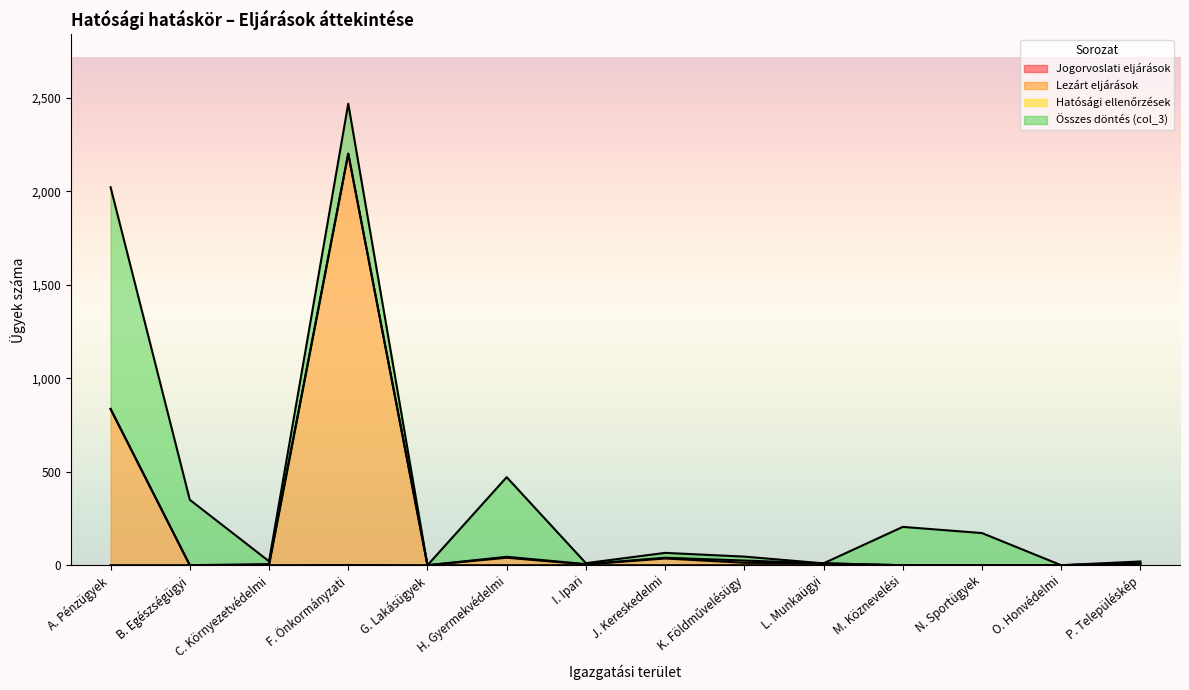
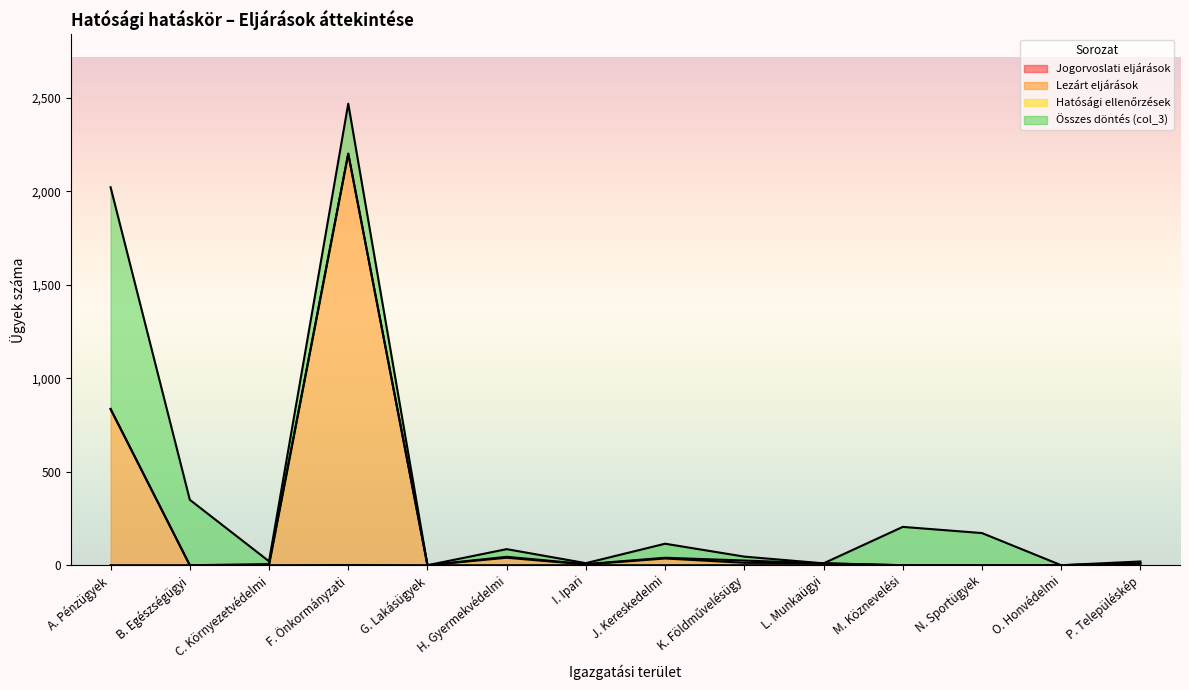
  {
    "Jogorvoslati eljárások": {
      "A. Pénzügyek": "0",
      "F. Önkormányzati": "0",
      "H. Gyermekvédelmi": "0",
      "J. Kereskedelmi": "0"
    },
    "Összes döntés (col_3)": {
      "A. Pénzügyek": "1,190",
      "B. Egészségügyi": "350",
      "C. Környezetvédelmi": "20",
      "F. Önkormányzati": "270",
-     "H. Gyermekvédelmi": "430",
-     "J. Kereskedelmi": "30",
+     "H. Gyermekvédelmi": "40",
+     "J. Kereskedelmi": "80",
      "K. Földművelésügy": "20",
      "M. Köznevelési": "210",
      "N. Sportügyek": "170"
    }
  }
